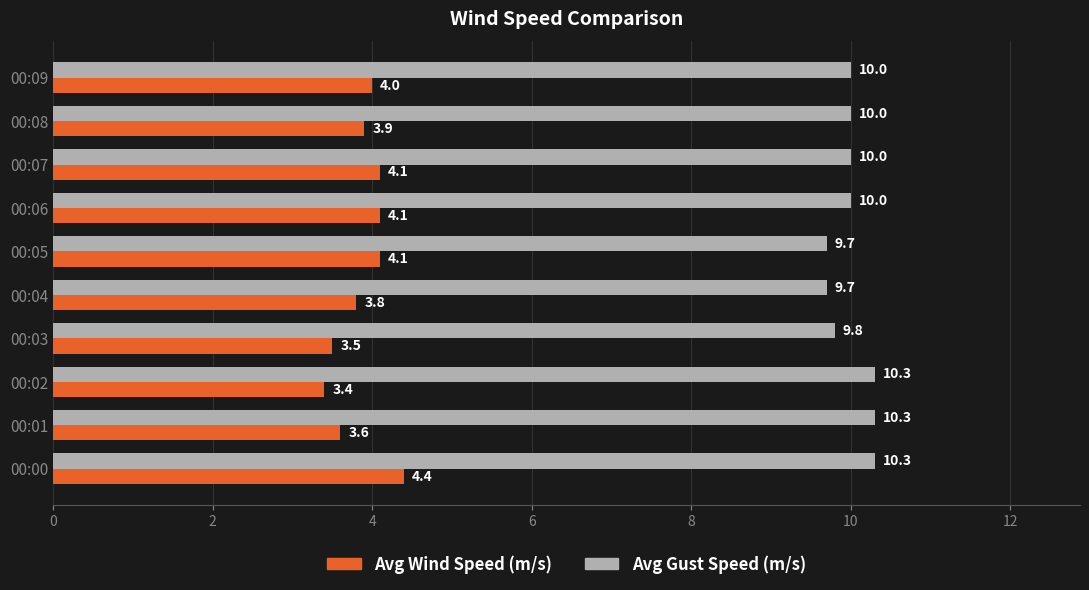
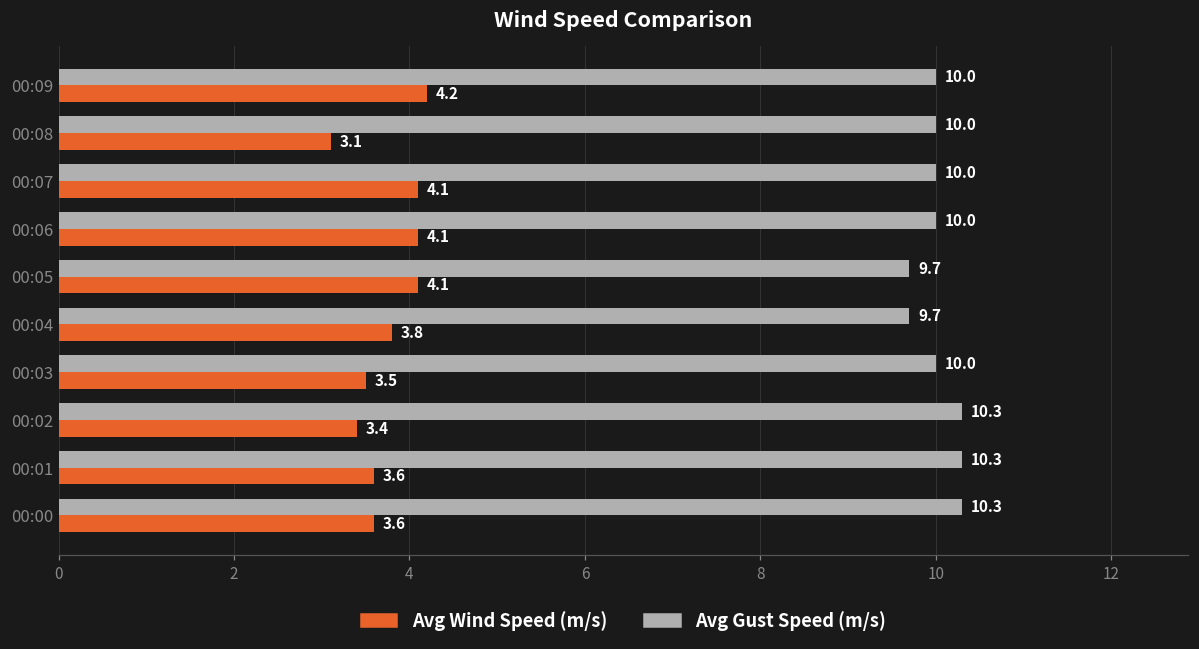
  {
    "Avg Wind Speed (m/s)": {
-     "00:09": 4.0,
-     "00:08": 3.9,
+     "00:09": 4.2,
+     "00:08": 3.1,
      "00:07": 4.1,
      "00:06": 4.1,
      "00:05": 4.1,
      "00:04": 3.8,
      "00:03": 3.5,
      "00:02": 3.4,
      "00:01": 3.6,
-     "00:00": 4.4
+     "00:00": 3.6
    },
    "Avg Gust Speed (m/s)": {
      "00:09": 10.0,
      "00:08": 10.0,
      "00:07": 10.0,
      "00:06": 10.0,
      "00:05": 9.7,
      "00:04": 9.7,
-     "00:03": 9.8,
+     "00:03": 10.0,
      "00:02": 10.3,
      "00:01": 10.3,
      "00:00": 10.3
    }
  }
